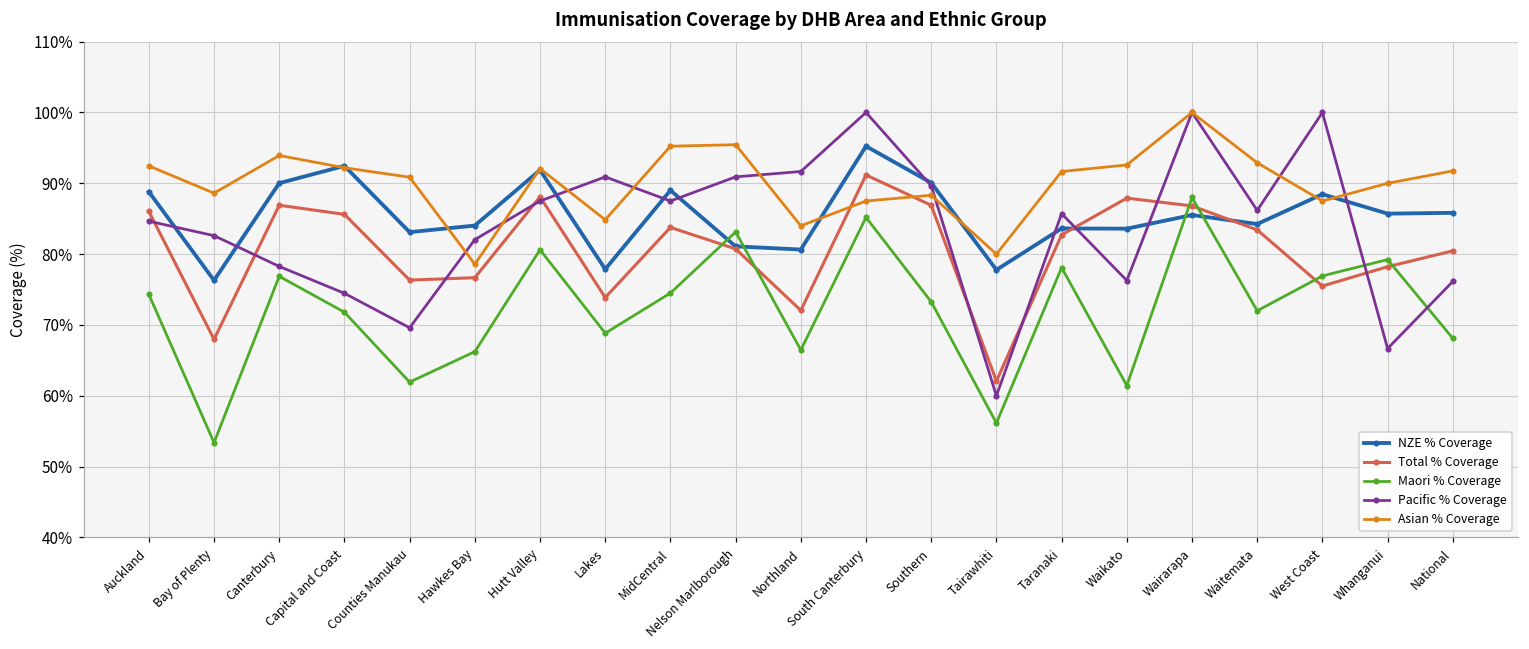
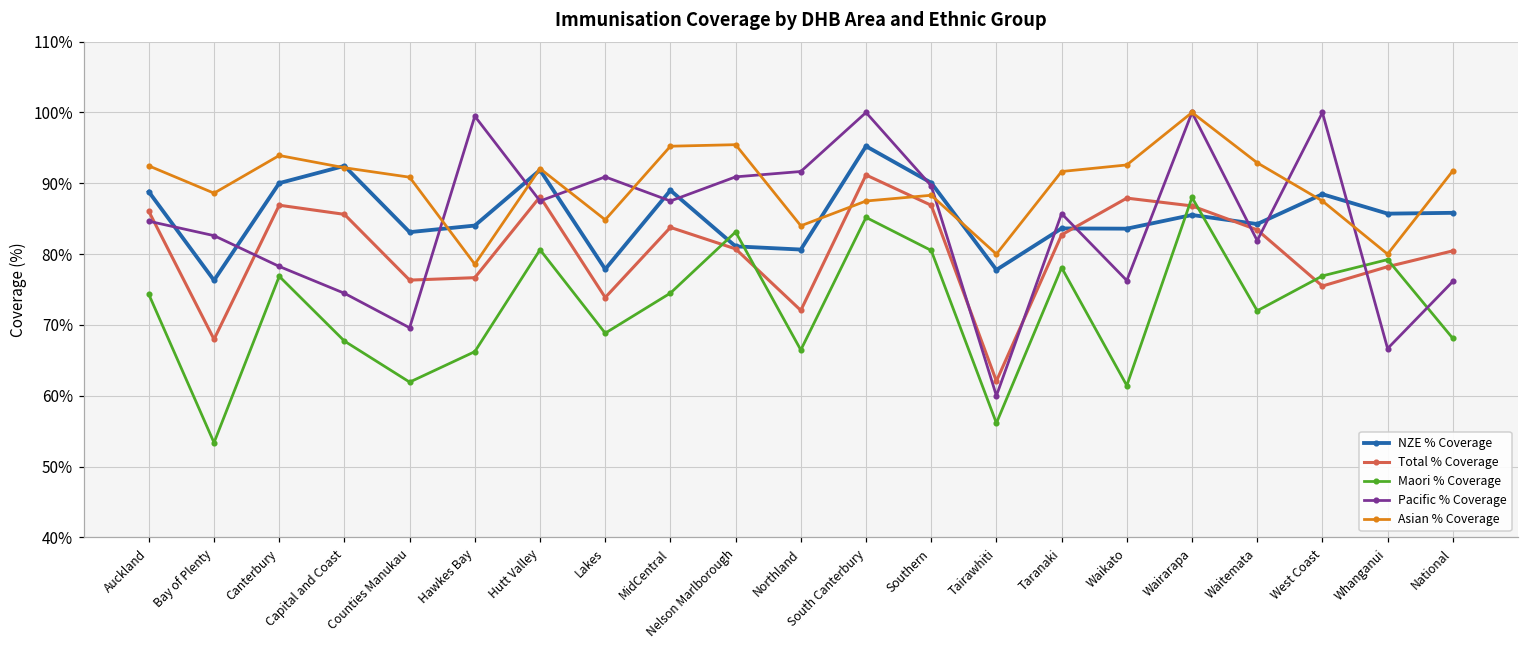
  {
    "NZE % Coverage": {
      "Auckland": "89%",
      "Bay of Plenty": "76%",
      "Canterbury": "90%",
      "Counties Manukau": "83%",
      "Hawkes Bay": "84%",
      "Lakes": "78%",
      "MidCentral": "89%",
      "Northland": "81%",
      "South Canterbury": "95%",
      "Southern": "90%",
      "Tairawhiti": "78%",
      "Taranaki": "84%",
      "Waikato": "84%",
      "Wairarapa": "86%",
      "Waitemata": "84%",
      "West Coast": "88%",
      "Whanganui": "86%",
      "National": "86%"
    },
    "Total % Coverage": {
      "Auckland": "86%",
      "Bay of Plenty": "68%",
      "Canterbury": "87%",
      "Capital and Coast": "86%",
      "Counties Manukau": "76%",
      "Hawkes Bay": "77%",
      "Hutt Valley": "88%",
      "Lakes": "74%",
      "MidCentral": "84%",
      "Northland": "72%",
      "South Canterbury": "91%",
      "Southern": "87%",
      "Tairawhiti": "62%",
      "Taranaki": "83%",
      "Waikato": "88%",
      "Wairarapa": "87%",
      "Waitemata": "83%",
      "West Coast": "75%",
      "Whanganui": "78%",
      "National": "80%"
    },
    "Maori % Coverage": {
      "Auckland": "74%",
      "Bay of Plenty": "53%",
      "Canterbury": "77%",
-     "Capital and Coast": "72%",
+     "Capital and Coast": "68%",
      "Counties Manukau": "62%",
      "Hawkes Bay": "66%",
      "Hutt Valley": "81%",
      "Lakes": "69%",
      "MidCentral": "74%",
      "Nelson Marlborough": "83%",
      "Northland": "66%",
      "South Canterbury": "85%",
-     "Southern": "73%",
+     "Southern": "81%",
      "Tairawhiti": "56%",
      "Taranaki": "78%",
      "Waikato": "61%",
      "Wairarapa": "88%",
      "Waitemata": "72%",
      "West Coast": "77%",
      "Whanganui": "79%",
      "National": "68%"
    },
    "Pacific % Coverage": {
      "Auckland": "85%",
      "Bay of Plenty": "83%",
      "Canterbury": "78%",
      "Capital and Coast": "74%",
      "Counties Manukau": "70%",
-     "Hawkes Bay": "82%",
+     "Hawkes Bay": "99%",
      "Hutt Valley": "88%",
      "Lakes": "91%",
      "MidCentral": "88%",
      "Nelson Marlborough": "91%",
      "Northland": "92%",
      "South Canterbury": "100%",
      "Southern": "90%",
      "Tairawhiti": "60%",
      "Taranaki": "86%",
      "Waikato": "76%",
-     "Waitemata": "86%",
+     "Waitemata": "82%",
      "West Coast": "100%",
      "Whanganui": "67%",
      "National": "76%"
    },
    "Asian % Coverage": {
      "Auckland": "92%",
      "Bay of Plenty": "89%",
      "Canterbury": "94%",
      "Counties Manukau": "91%",
      "Hawkes Bay": "79%",
      "Lakes": "85%",
      "MidCentral": "95%",
      "Nelson Marlborough": "95%",
      "Northland": "84%",
      "South Canterbury": "88%",
      "Southern": "88%",
      "Tairawhiti": "80%",
      "Taranaki": "92%",
      "Waikato": "93%",
      "Waitemata": "93%",
      "West Coast": "88%",
-     "Whanganui": "90%",
+     "Whanganui": "80%",
      "National": "92%"
    }
  }
